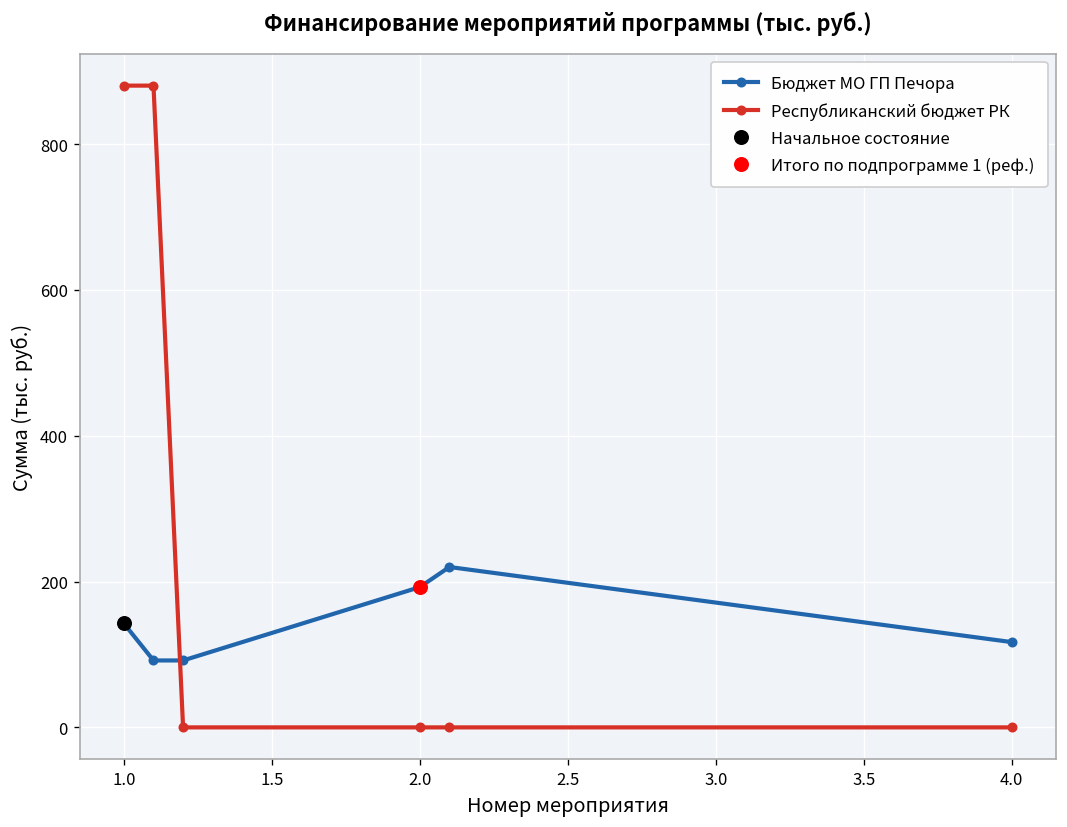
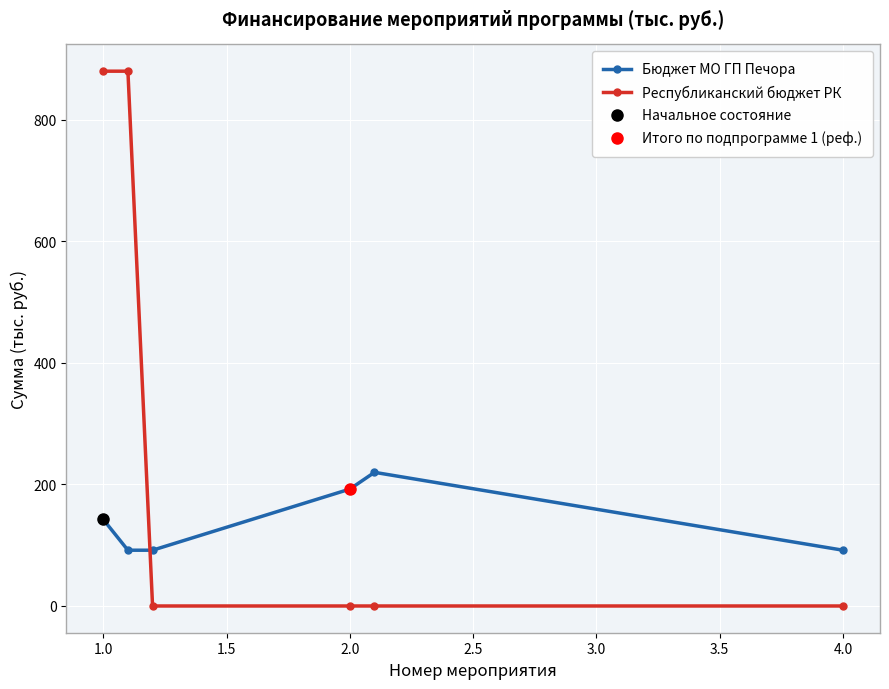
  {
    "Бюджет МО ГП Печора": {
-     "4.0": 120
+     "4.0": 90
    },
    "Республиканский бюджет РК": {
      "1.0": 880,
      "2.0": 0,
      "4.0": 0
    }
  }
